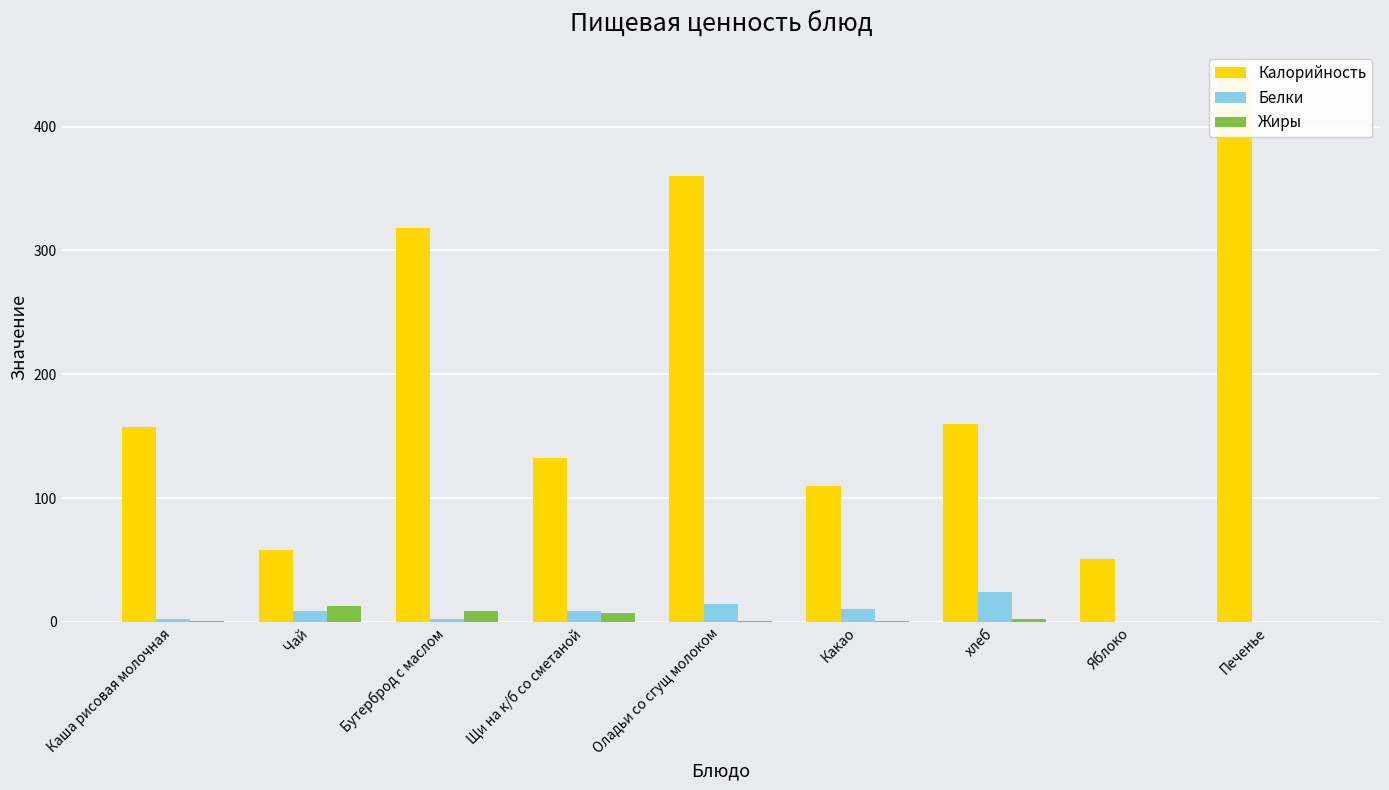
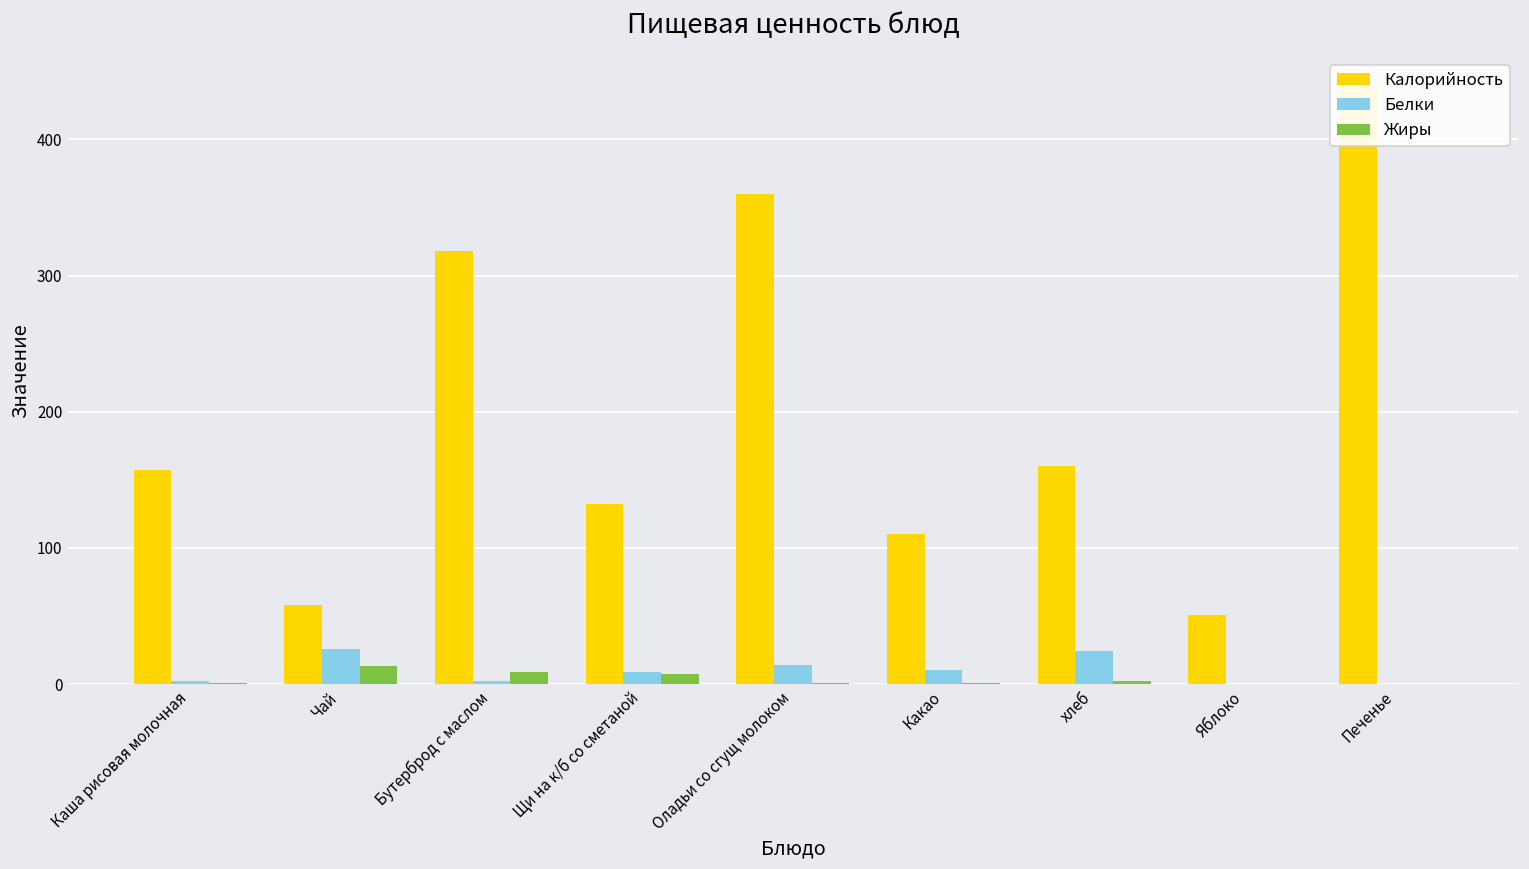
  {
    "Калорийность": {
      "Каша рисовая молочная": 157,
      "Чай": 58,
      "Бутерброд с маслом": 318,
      "Щи на к/б со сметаной": 132,
      "Оладьи со сгущ молоком": 360,
      "Какао": 110,
      "хлеб": 160,
      "Яблоко": 51
    },
    "Белки": {
-     "Чай": 9,
+     "Чай": 26,
      "Щи на к/б со сметаной": 9,
      "Оладьи со сгущ молоком": 14,
      "Какао": 10,
      "хлеб": 24,
      "Яблоко": 0,
      "Печенье": 0
    },
    "Жиры": {
      "Чай": 13,
      "Бутерброд с маслом": 9,
      "Щи на к/б со сметаной": 7,
      "Яблоко": 0,
      "Печенье": 0
    }
  }
